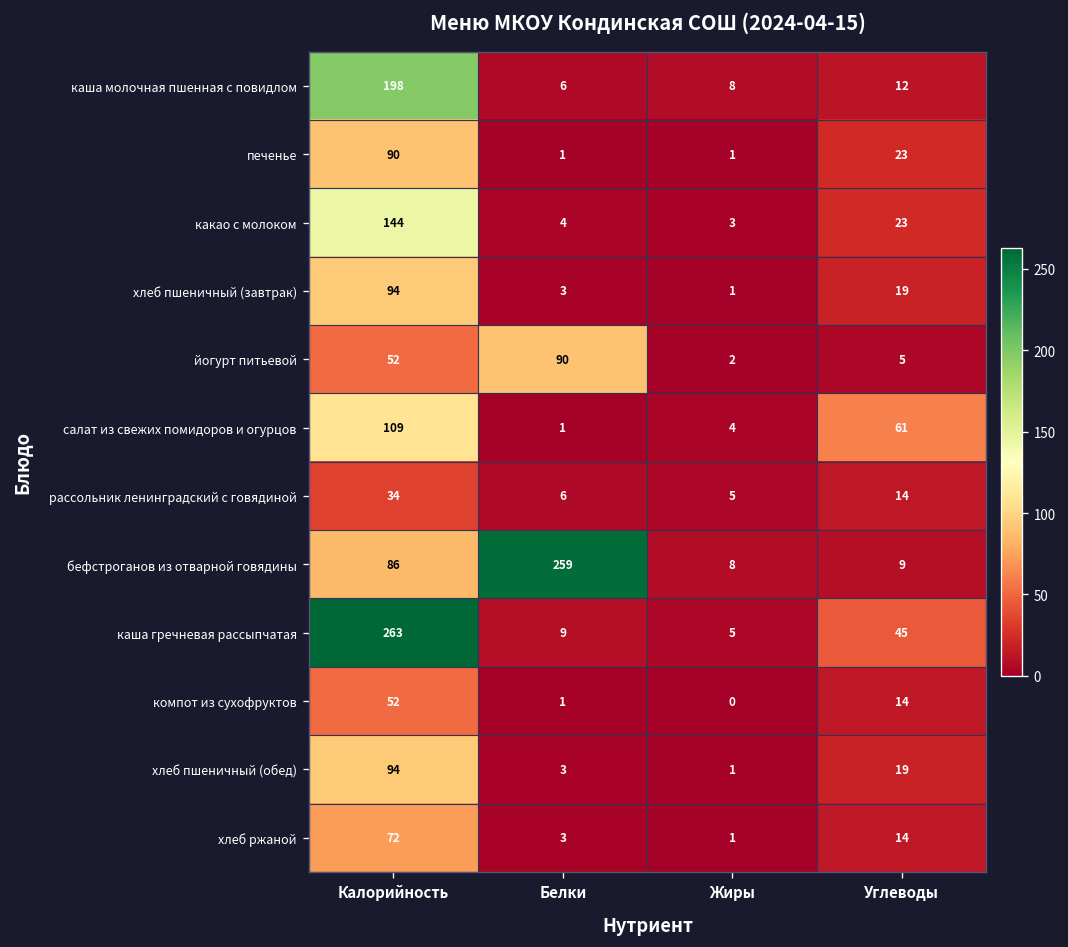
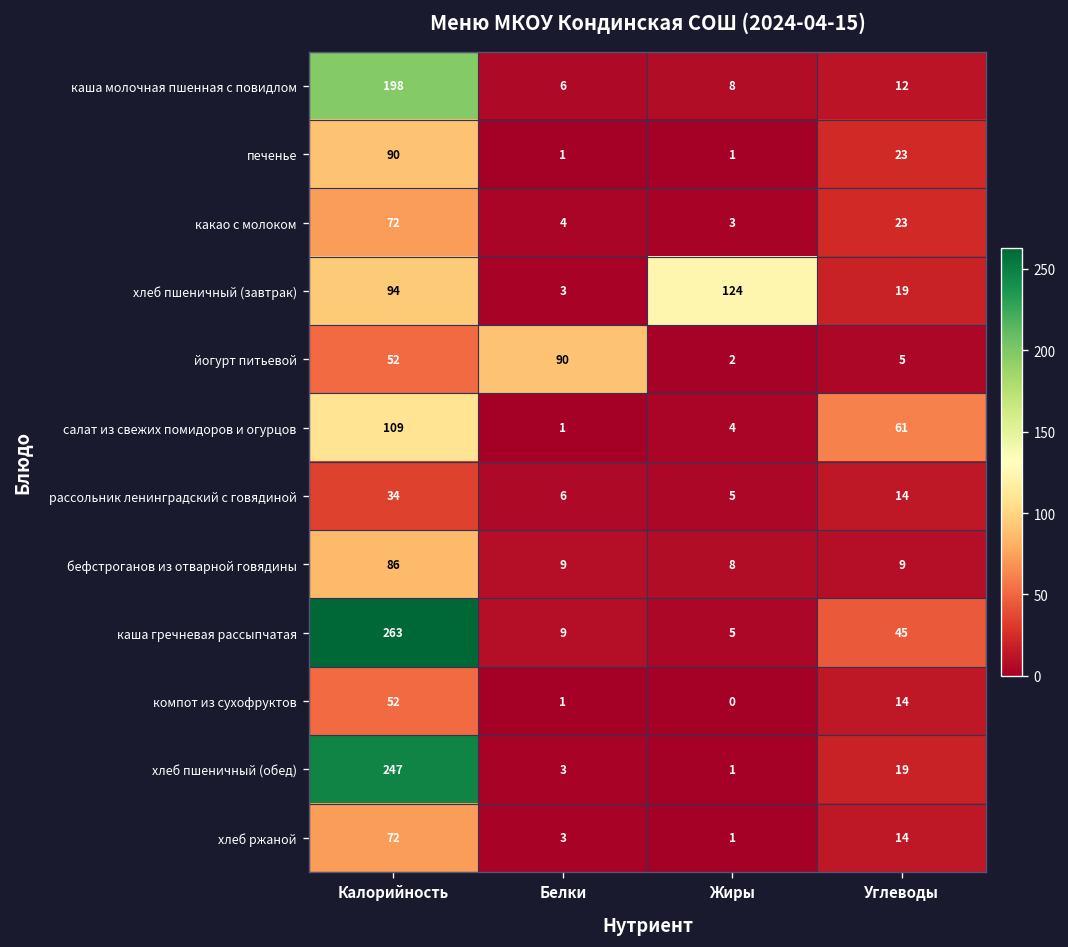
  {
    "каша молочная пшенная с повидлом": {
      "Калорийность": 198,
      "Белки": 6,
      "Жиры": 8,
      "Углеводы": 12
    },
    "печенье": {
      "Калорийность": 90,
      "Белки": 1,
      "Жиры": 1,
      "Углеводы": 23
    },
    "какао с молоком": {
-     "Калорийность": 144,
+     "Калорийность": 72,
      "Белки": 4,
      "Жиры": 3,
      "Углеводы": 23
    },
    "хлеб пшеничный (завтрак)": {
      "Калорийность": 94,
      "Белки": 3,
-     "Жиры": 1,
+     "Жиры": 124,
      "Углеводы": 19
    },
    "йогурт питьевой": {
      "Калорийность": 52,
      "Белки": 90,
      "Жиры": 2,
      "Углеводы": 5
    },
    "салат из свежих помидоров и огурцов": {
      "Калорийность": 109,
      "Белки": 1,
      "Жиры": 4,
      "Углеводы": 61
    },
    "рассольник ленинградский с говядиной": {
      "Калорийность": 34,
      "Белки": 6,
      "Жиры": 5,
      "Углеводы": 14
    },
    "бефстроганов из отварной говядины": {
      "Калорийность": 86,
-     "Белки": 259,
+     "Белки": 9,
      "Жиры": 8,
      "Углеводы": 9
    },
    "каша гречневая рассыпчатая": {
      "Калорийность": 263,
      "Белки": 9,
      "Жиры": 5,
      "Углеводы": 45
    },
    "компот из сухофруктов": {
      "Калорийность": 52,
      "Белки": 1,
      "Жиры": 0,
      "Углеводы": 14
    },
    "хлеб пшеничный (обед)": {
-     "Калорийность": 94,
+     "Калорийность": 247,
      "Белки": 3,
      "Жиры": 1,
      "Углеводы": 19
    },
    "хлеб ржаной": {
      "Калорийность": 72,
      "Белки": 3,
      "Жиры": 1,
      "Углеводы": 14
    }
  }
